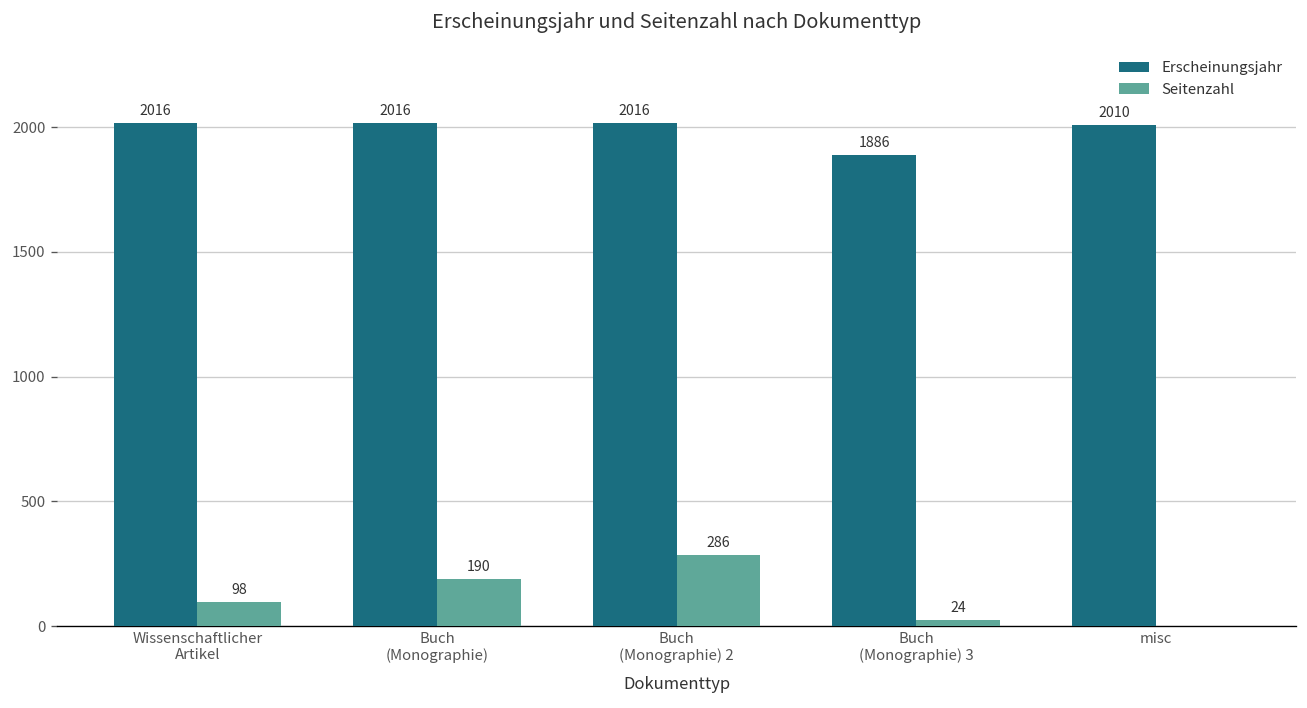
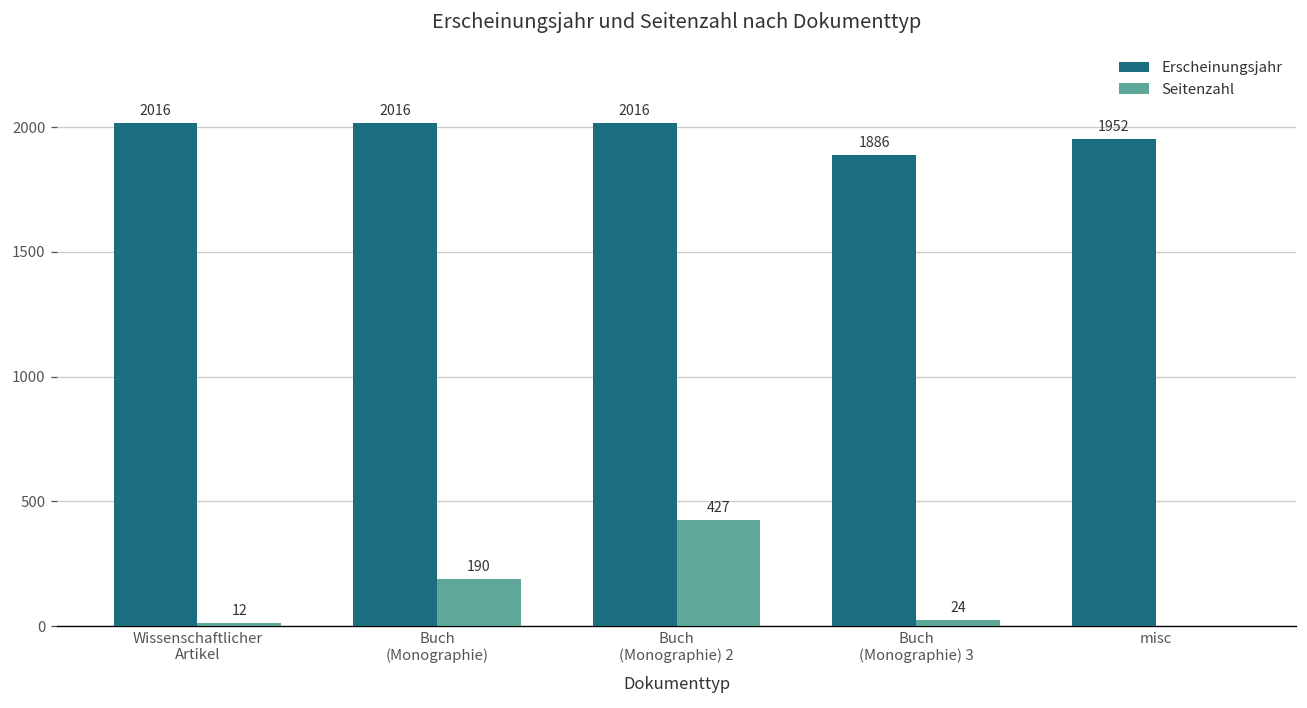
  {
    "Erscheinungsjahr": {
      "Wissenschaftlicher Artikel": 2016,
      "Buch (Monographie)": 2016,
      "Buch (Monographie) 2": 2016,
      "Buch (Monographie) 3": 1886,
-     "misc": 2010
+     "misc": 1952
    },
    "Seitenzahl": {
-     "Wissenschaftlicher Artikel": 98,
+     "Wissenschaftlicher Artikel": 12,
      "Buch (Monographie)": 190,
-     "Buch (Monographie) 2": 286,
+     "Buch (Monographie) 2": 427,
      "Buch (Monographie) 3": 24
    }
  }
